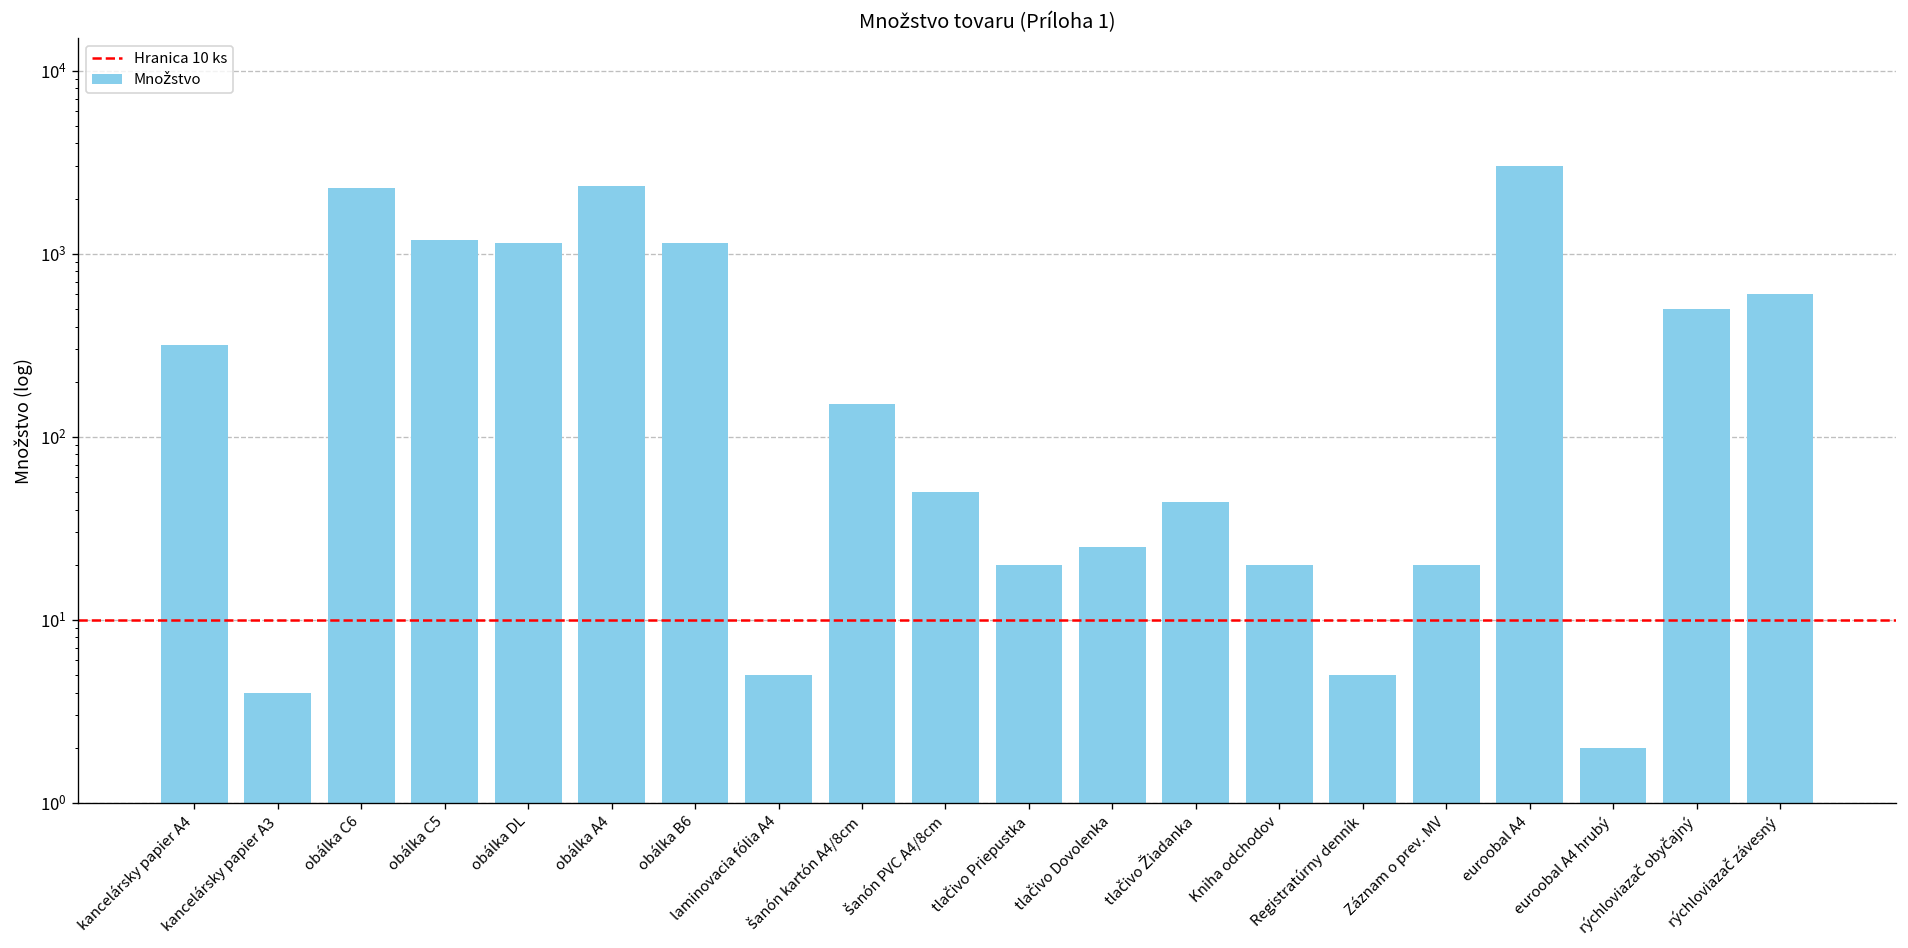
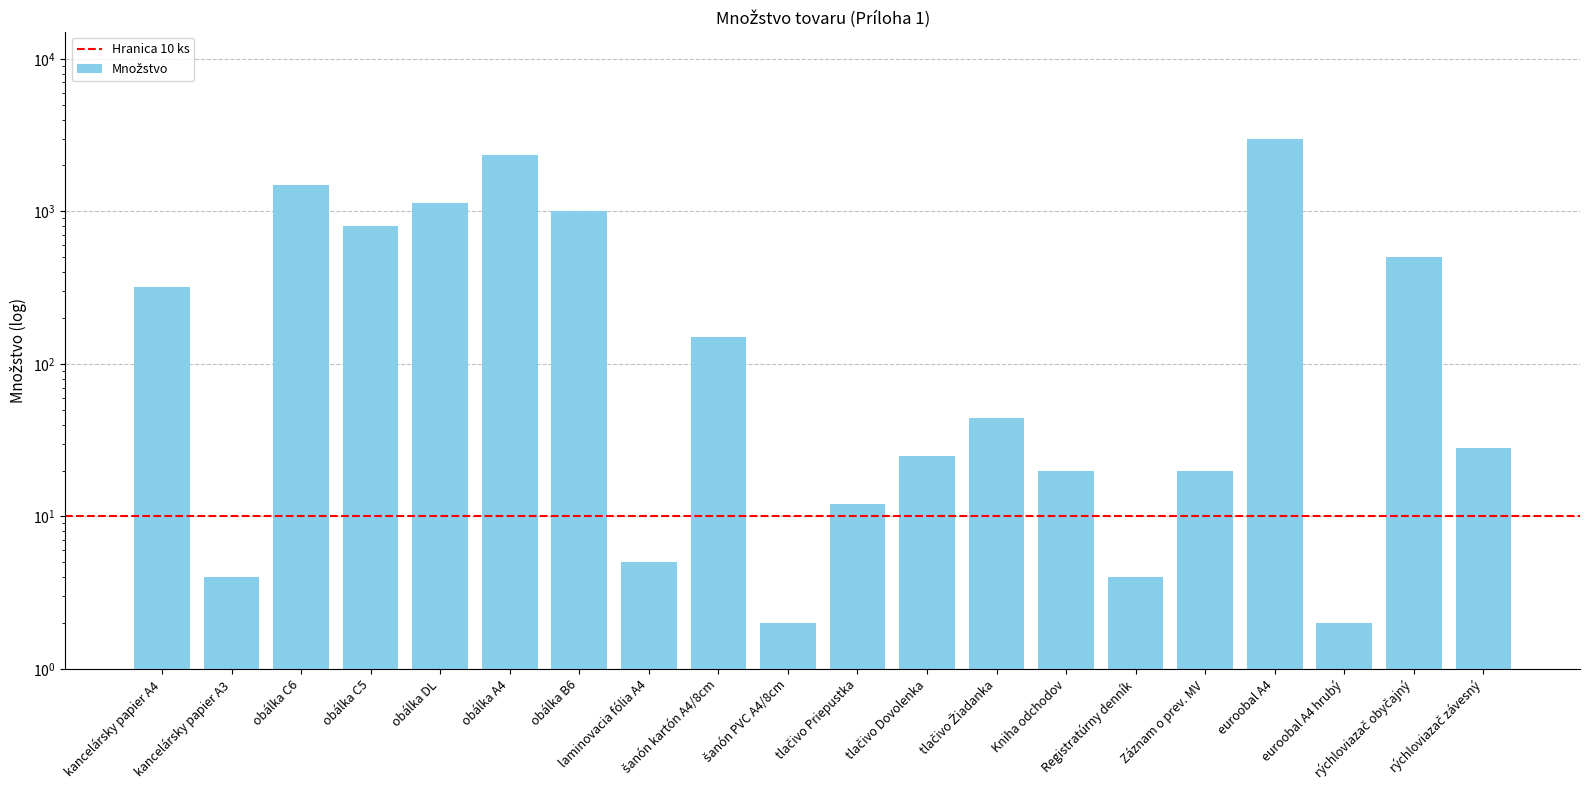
  {
    "kancelársky papier A4": 320,
    "kancelársky papier A3": 4,
-   "obálka C6": 2300,
-   "obálka C5": 1200,
+   "obálka C6": 1500,
+   "obálka C5": 800,
    "obálka DL": 1100,
    "obálka A4": 2300,
-   "obálka B6": 1100,
+   "obálka B6": 1000,
    "laminovacia fólia A4": 5,
    "šanón kartón A4/8cm": 150,
-   "šanón PVC A4/8cm": 50,
-   "tlačivo Priepustka": 20,
+   "šanón PVC A4/8cm": 2,
+   "tlačivo Priepustka": 12,
    "tlačivo Dovolenka": 25,
    "tlačivo Žiadanka": 44,
    "Kniha odchodov": 20,
-   "Registratúrny denník": 5,
+   "Registratúrny denník": 4,
    "Záznam o prev. MV": 20,
    "euroobal A4": 3000,
    "euroobal A4 hrubý": 2,
    "rýchloviazač obyčajný": 500,
-   "rýchloviazač závesný": 600
+   "rýchloviazač závesný": 28
  }
